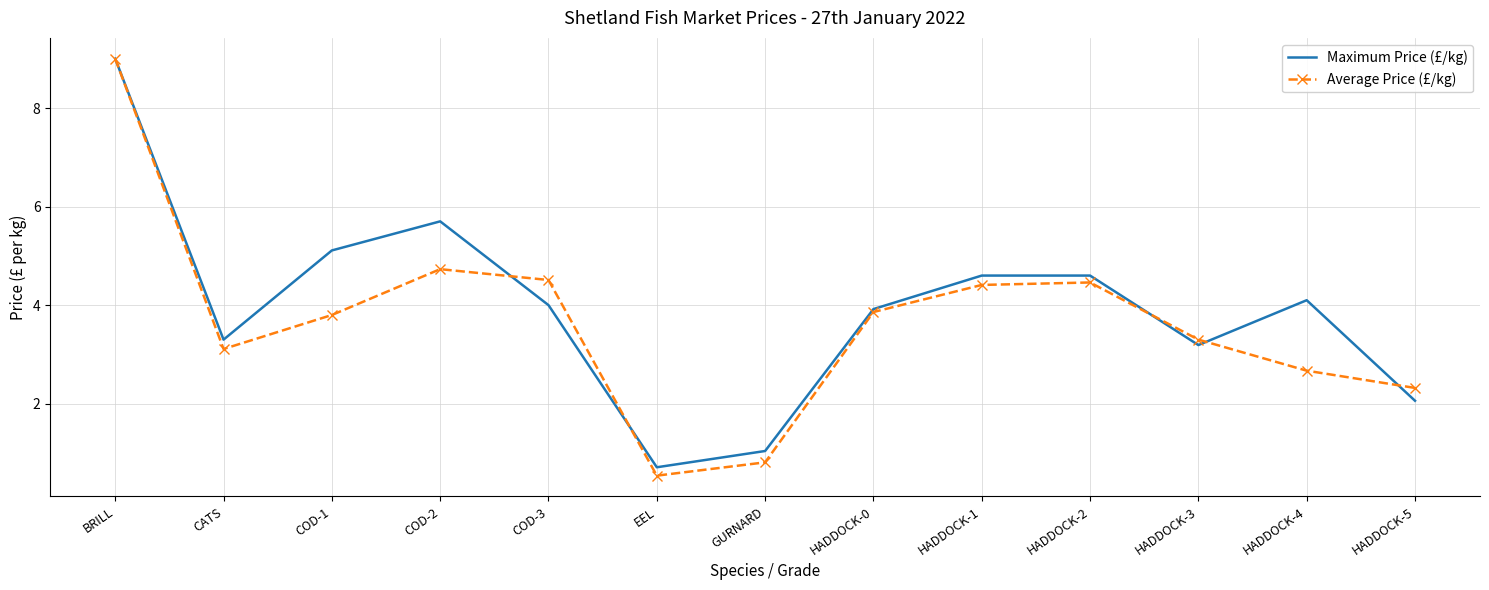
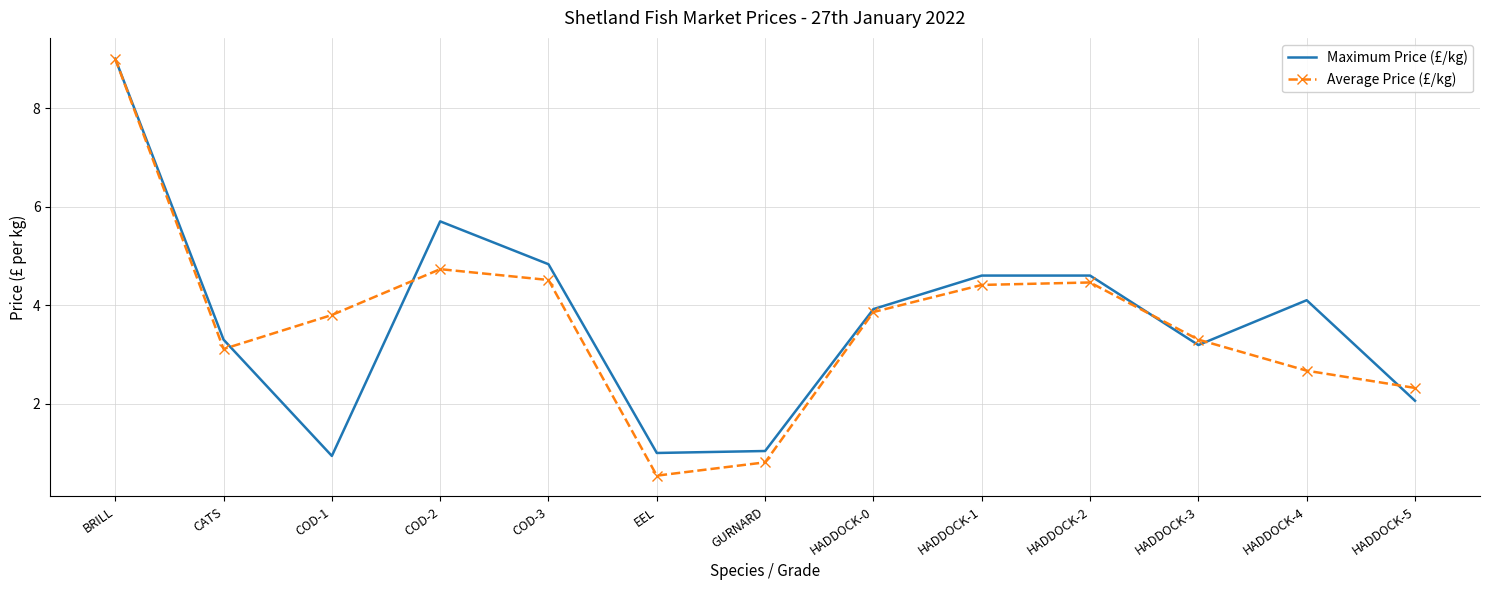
  {
    "Maximum Price (£/kg)": {
      "CATS": 3.3,
-     "COD-1": 5.1,
+     "COD-1": 0.9,
      "COD-2": 5.7,
-     "COD-3": 4.0,
-     "EEL": 0.7,
+     "COD-3": 4.8,
+     "EEL": 1.0,
      "GURNARD": 1.0,
      "HADDOCK-0": 3.9,
      "HADDOCK-1": 4.6,
      "HADDOCK-2": 4.6,
      "HADDOCK-3": 3.2,
      "HADDOCK-4": 4.1,
      "HADDOCK-5": 2.1
    },
    "Average Price (£/kg)": {
      "CATS": 3.1,
      "COD-1": 3.8,
      "COD-2": 4.7,
      "COD-3": 4.5,
      "EEL": 0.5,
      "GURNARD": 0.8,
      "HADDOCK-0": 3.9,
      "HADDOCK-1": 4.4,
      "HADDOCK-2": 4.5,
      "HADDOCK-3": 3.3,
      "HADDOCK-4": 2.7,
      "HADDOCK-5": 2.3
    }
  }
